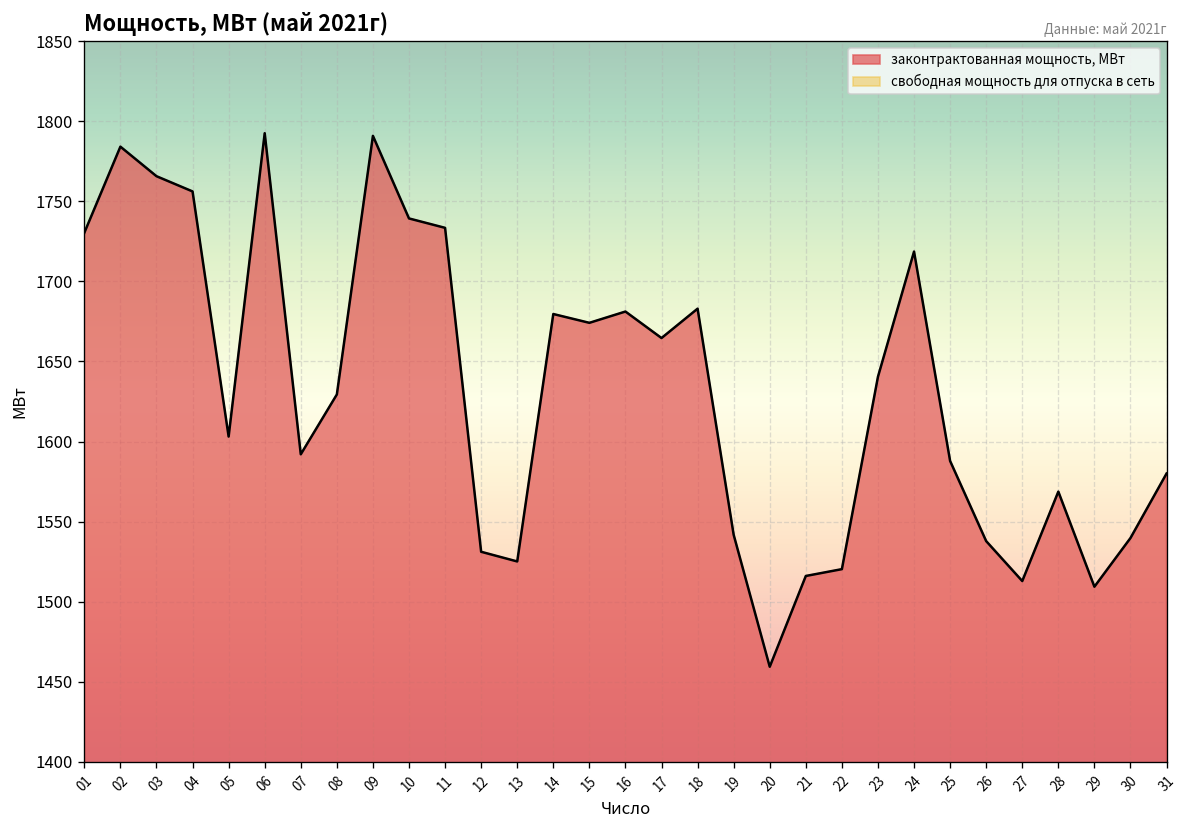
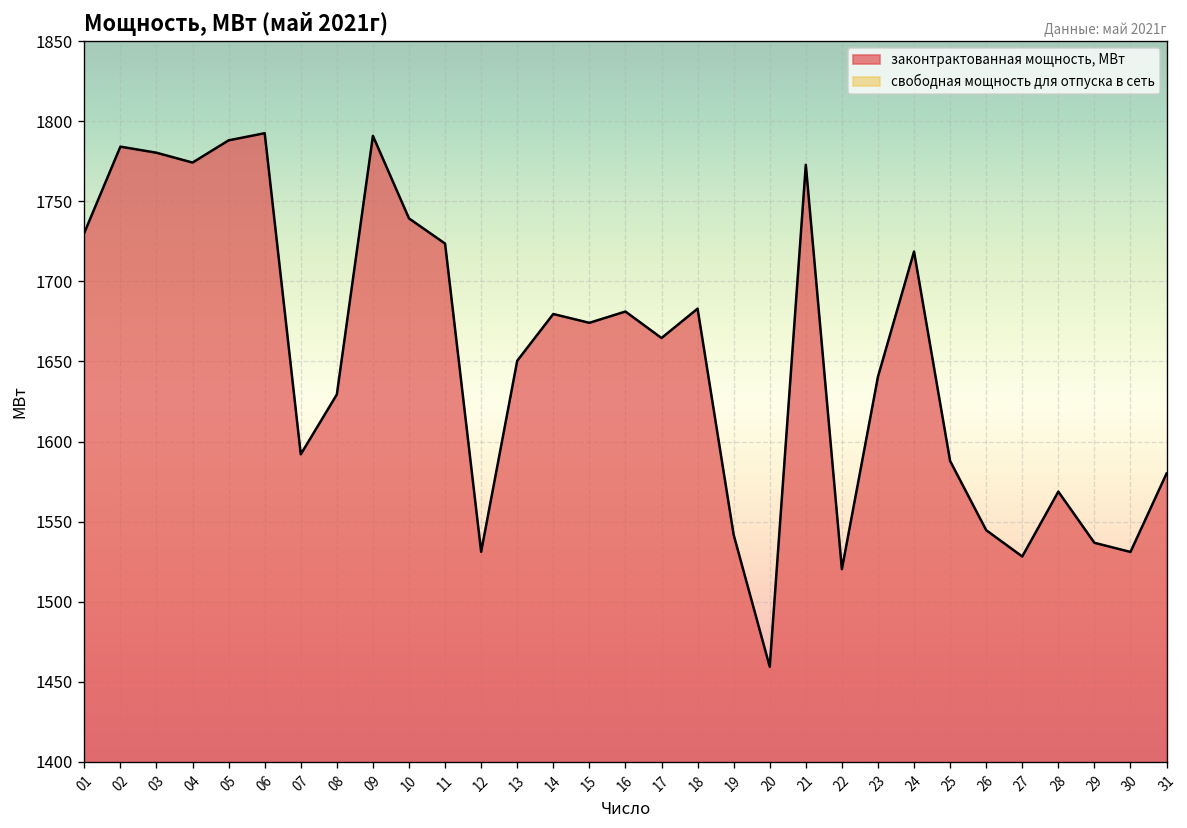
  {
    "законтрактованная мощность, МВт": {
      "01": 1730,
      "02": 1784,
-     "03": 1766,
-     "04": 1756,
-     "05": 1603,
+     "03": 1780,
+     "04": 1774,
+     "05": 1788,
      "06": 1793,
      "07": 1592,
      "08": 1629,
      "09": 1791,
      "10": 1739,
-     "11": 1733,
+     "11": 1724,
      "12": 1531,
-     "13": 1525,
+     "13": 1650,
      "14": 1680,
      "15": 1674,
      "16": 1681,
      "17": 1665,
      "18": 1683,
      "19": 1542,
      "20": 1459,
-     "21": 1516,
+     "21": 1773,
      "22": 1520,
      "23": 1640,
      "24": 1719,
      "25": 1588,
-     "26": 1538,
-     "27": 1513,
+     "26": 1545,
+     "27": 1528,
      "28": 1569,
-     "29": 1509,
-     "30": 1540,
+     "29": 1537,
+     "30": 1531,
      "31": 1580
    }
  }
